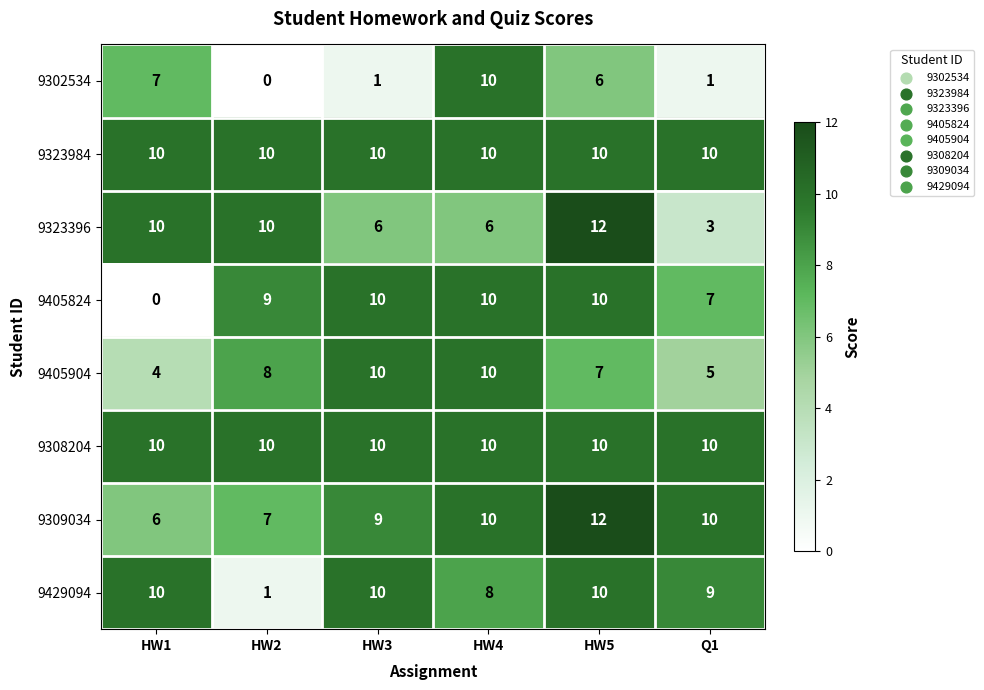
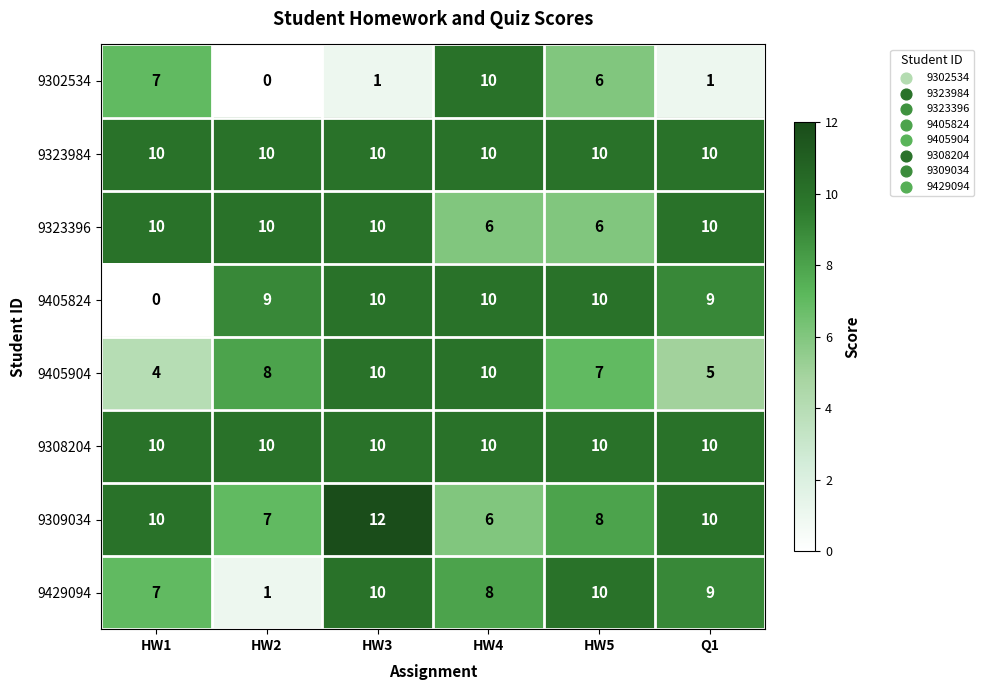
  {
    "9302534": {
      "HW1": 7,
      "HW2": 0,
      "HW3": 1,
      "HW4": 10,
      "HW5": 6,
      "Q1": 1
    },
    "9323984": {
      "HW1": 10,
      "HW2": 10,
      "HW3": 10,
      "HW4": 10,
      "HW5": 10,
      "Q1": 10
    },
    "9323396": {
      "HW1": 10,
      "HW2": 10,
-     "HW3": 6,
+     "HW3": 10,
      "HW4": 6,
-     "HW5": 12,
-     "Q1": 3
+     "HW5": 6,
+     "Q1": 10
    },
    "9405824": {
      "HW1": 0,
      "HW2": 9,
      "HW3": 10,
      "HW4": 10,
      "HW5": 10,
-     "Q1": 7
+     "Q1": 9
    },
    "9405904": {
      "HW1": 4,
      "HW2": 8,
      "HW3": 10,
      "HW4": 10,
      "HW5": 7,
      "Q1": 5
    },
    "9308204": {
      "HW1": 10,
      "HW2": 10,
      "HW3": 10,
      "HW4": 10,
      "HW5": 10,
      "Q1": 10
    },
    "9309034": {
-     "HW1": 6,
+     "HW1": 10,
      "HW2": 7,
-     "HW3": 9,
-     "HW4": 10,
-     "HW5": 12,
+     "HW3": 12,
+     "HW4": 6,
+     "HW5": 8,
      "Q1": 10
    },
    "9429094": {
-     "HW1": 10,
+     "HW1": 7,
      "HW2": 1,
      "HW3": 10,
      "HW4": 8,
      "HW5": 10,
      "Q1": 9
    }
  }
